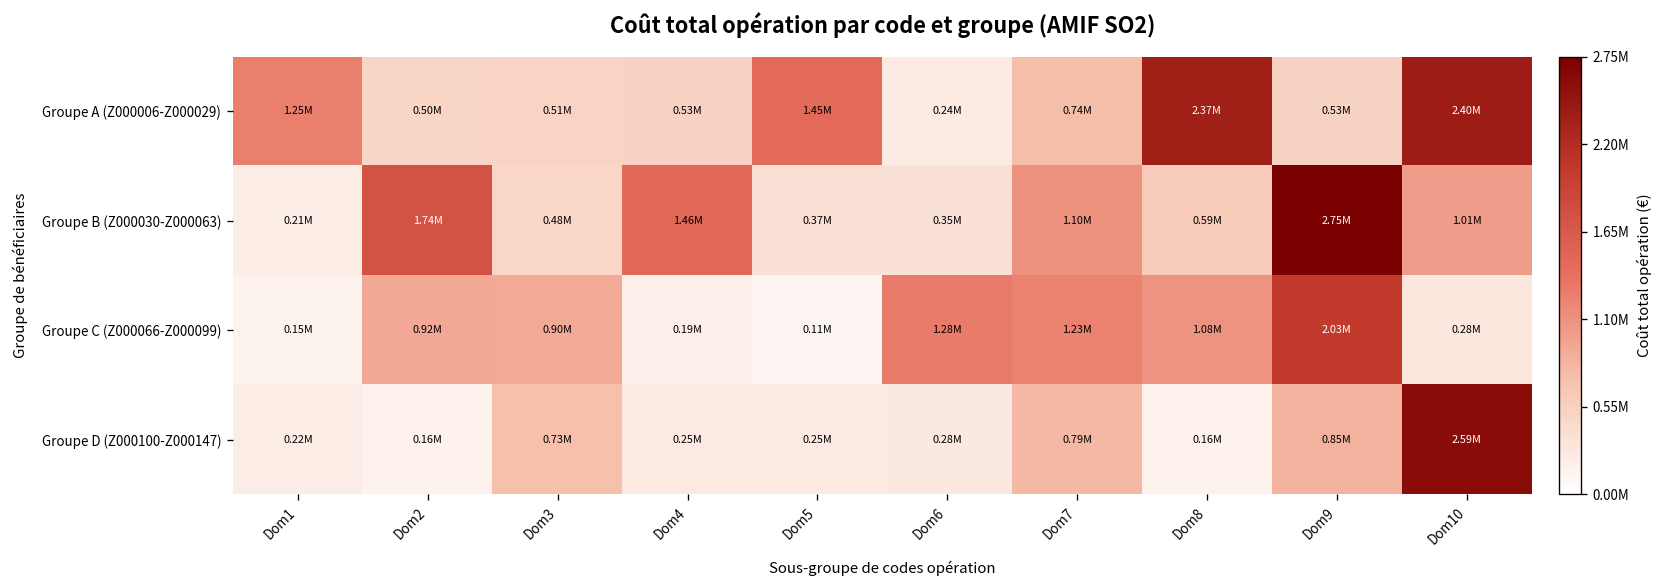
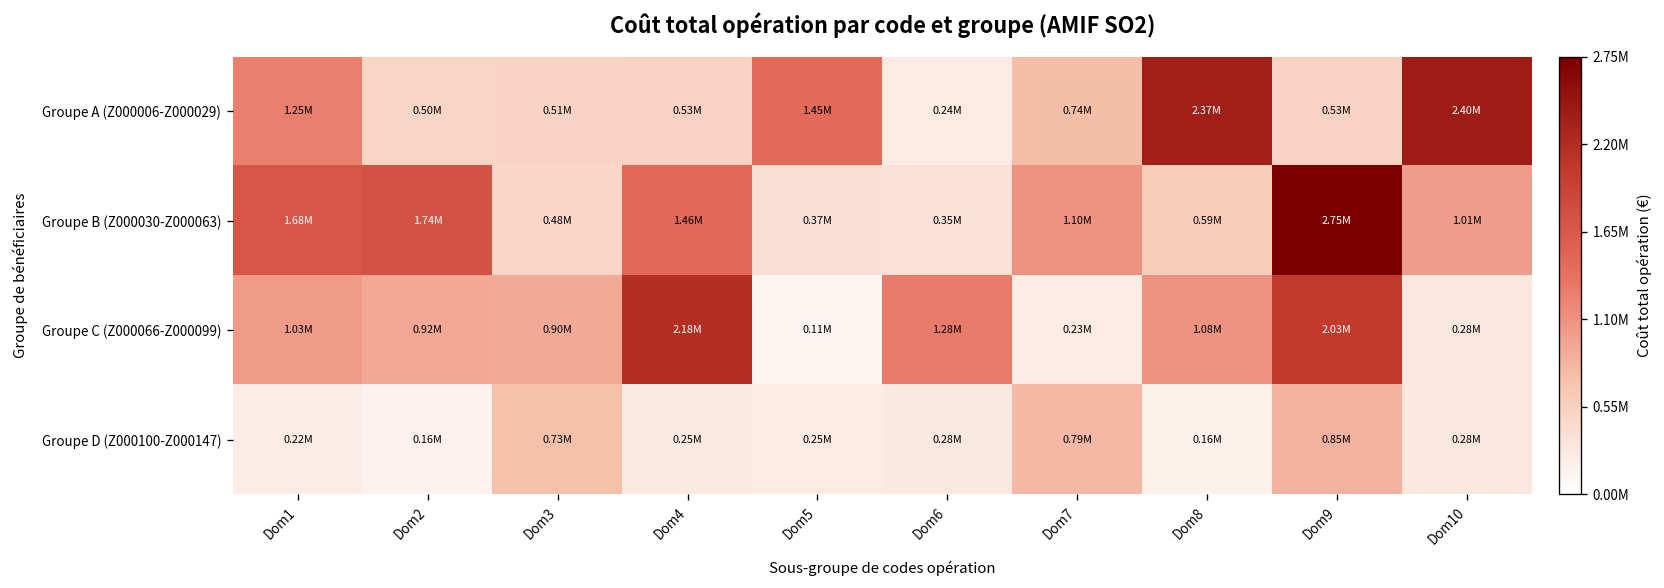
  {
    "Groupe A (Z000006-Z000029)": {
      "Dom1": "1.25M",
      "Dom2": "0.50M",
      "Dom3": "0.51M",
      "Dom4": "0.53M",
      "Dom5": "1.45M",
      "Dom6": "0.24M",
      "Dom7": "0.74M",
      "Dom8": "2.37M",
      "Dom9": "0.53M",
      "Dom10": "2.40M"
    },
    "Groupe B (Z000030-Z000063)": {
-     "Dom1": "0.21M",
+     "Dom1": "1.68M",
      "Dom2": "1.74M",
      "Dom3": "0.48M",
      "Dom4": "1.46M",
      "Dom5": "0.37M",
      "Dom6": "0.35M",
      "Dom7": "1.10M",
      "Dom8": "0.59M",
      "Dom9": "2.75M",
      "Dom10": "1.01M"
    },
    "Groupe C (Z000066-Z000099)": {
-     "Dom1": "0.15M",
+     "Dom1": "1.03M",
      "Dom2": "0.92M",
      "Dom3": "0.90M",
-     "Dom4": "0.19M",
+     "Dom4": "2.18M",
      "Dom5": "0.11M",
      "Dom6": "1.28M",
-     "Dom7": "1.23M",
+     "Dom7": "0.23M",
      "Dom8": "1.08M",
      "Dom9": "2.03M",
      "Dom10": "0.28M"
    },
    "Groupe D (Z000100-Z000147)": {
      "Dom1": "0.22M",
      "Dom2": "0.16M",
      "Dom3": "0.73M",
      "Dom4": "0.25M",
      "Dom5": "0.25M",
      "Dom6": "0.28M",
      "Dom7": "0.79M",
      "Dom8": "0.16M",
      "Dom9": "0.85M",
-     "Dom10": "2.59M"
+     "Dom10": "0.28M"
    }
  }
